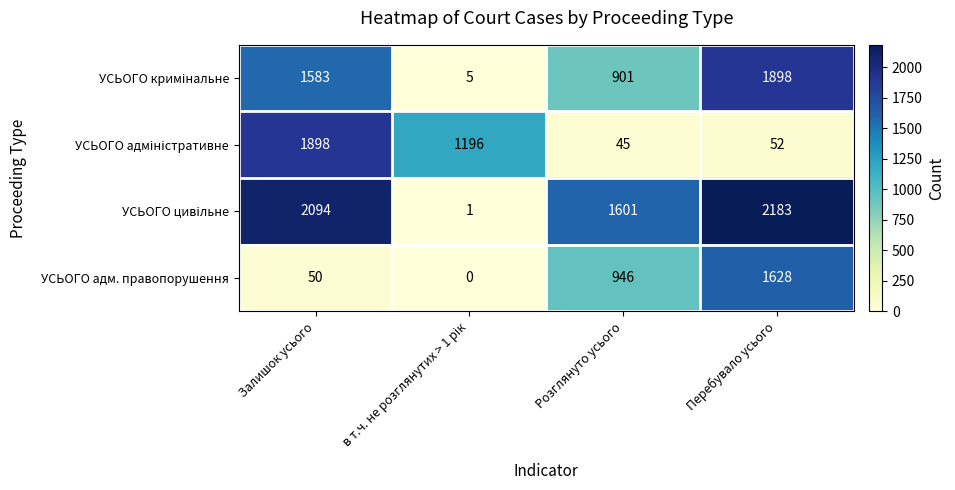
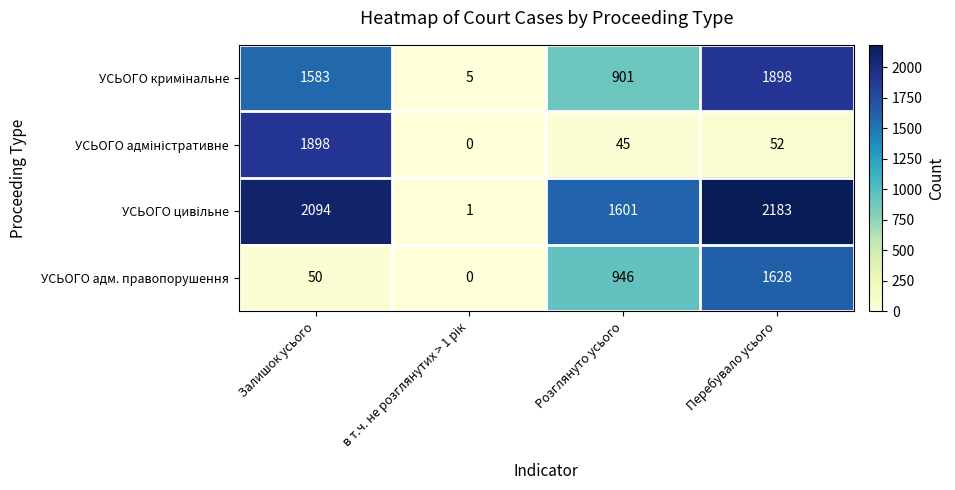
  {
    "УСЬОГО кримінальне": {
      "Залишок усього": 1583,
      "в т.ч. не розглянутих > 1 рік": 5,
      "Розглянуто усього": 901,
      "Перебувало усього": 1898
    },
    "УСЬОГО адміністративне": {
      "Залишок усього": 1898,
-     "в т.ч. не розглянутих > 1 рік": 1196,
+     "в т.ч. не розглянутих > 1 рік": 0,
      "Розглянуто усього": 45,
      "Перебувало усього": 52
    },
    "УСЬОГО цивільне": {
      "Залишок усього": 2094,
      "в т.ч. не розглянутих > 1 рік": 1,
      "Розглянуто усього": 1601,
      "Перебувало усього": 2183
    },
    "УСЬОГО адм. правопорушення": {
      "Залишок усього": 50,
      "в т.ч. не розглянутих > 1 рік": 0,
      "Розглянуто усього": 946,
      "Перебувало усього": 1628
    }
  }
